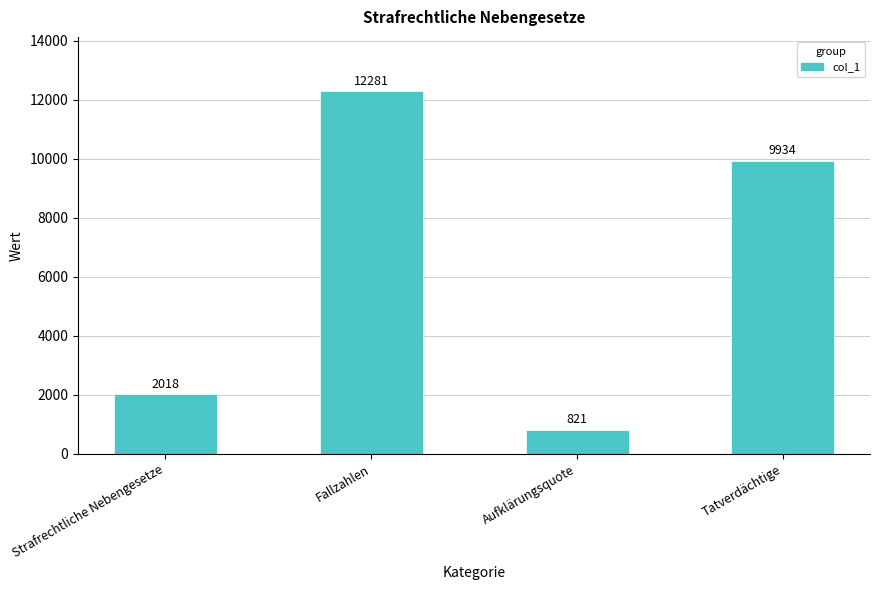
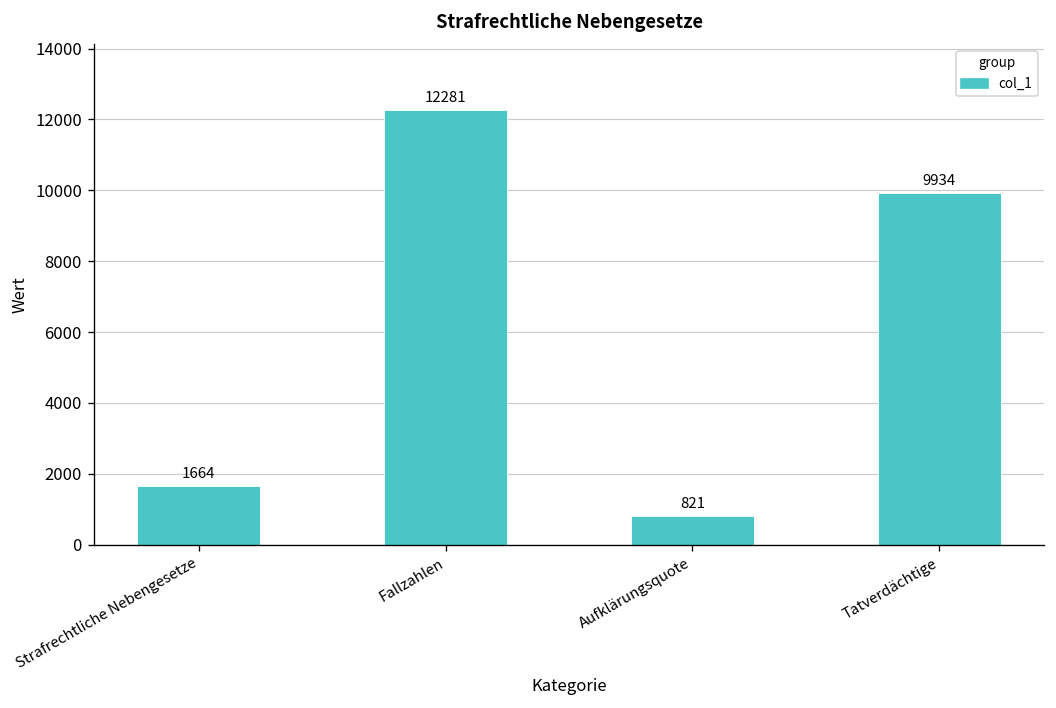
  {
-   "Strafrechtliche Nebengesetze": 2018,
+   "Strafrechtliche Nebengesetze": 1664,
    "Fallzahlen": 12281,
    "Aufklärungsquote": 821,
    "Tatverdächtige": 9934
  }
